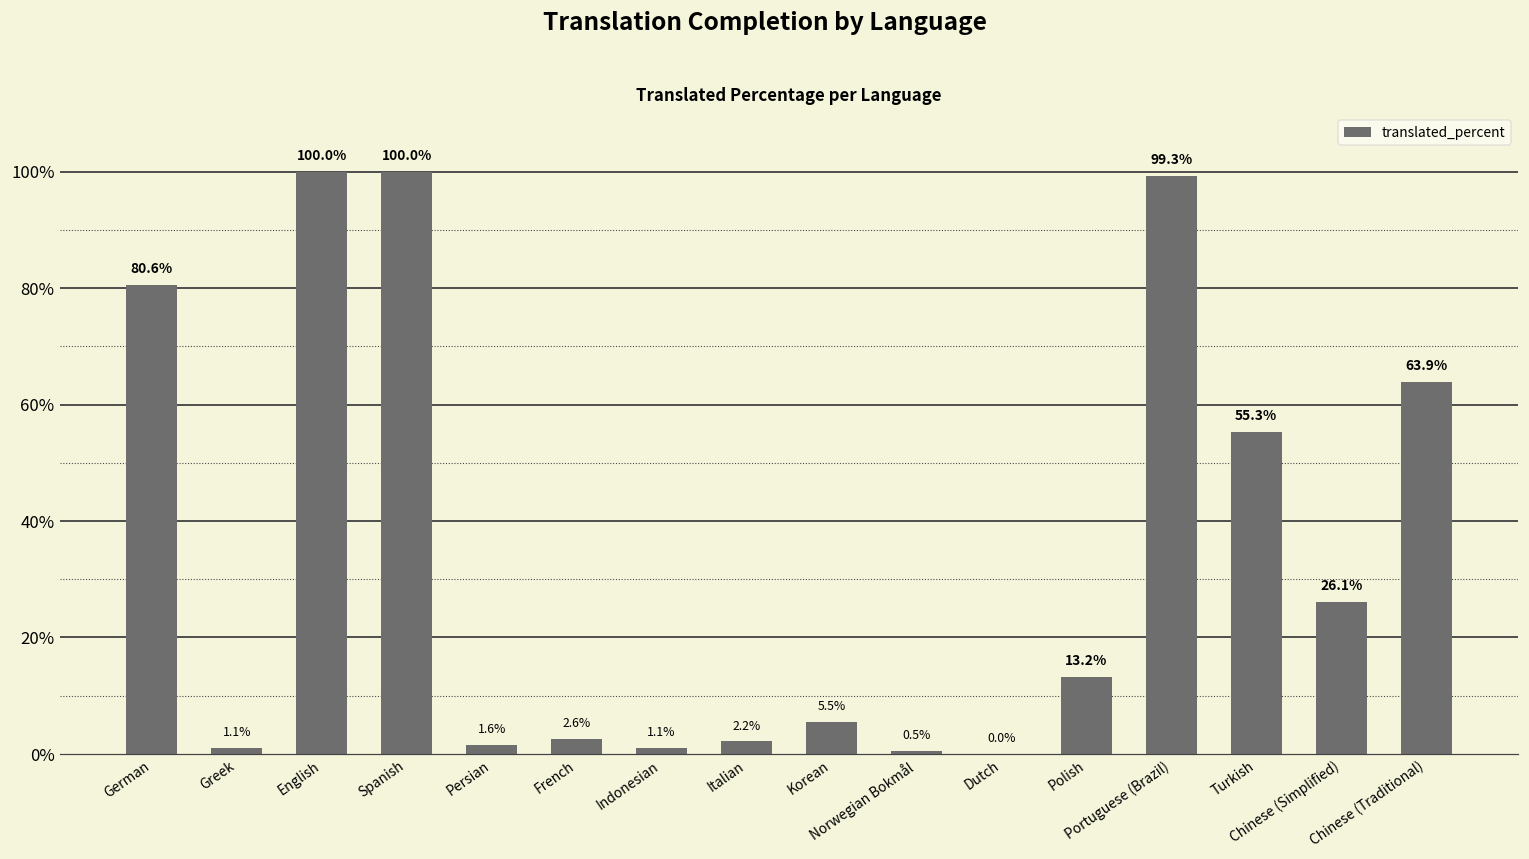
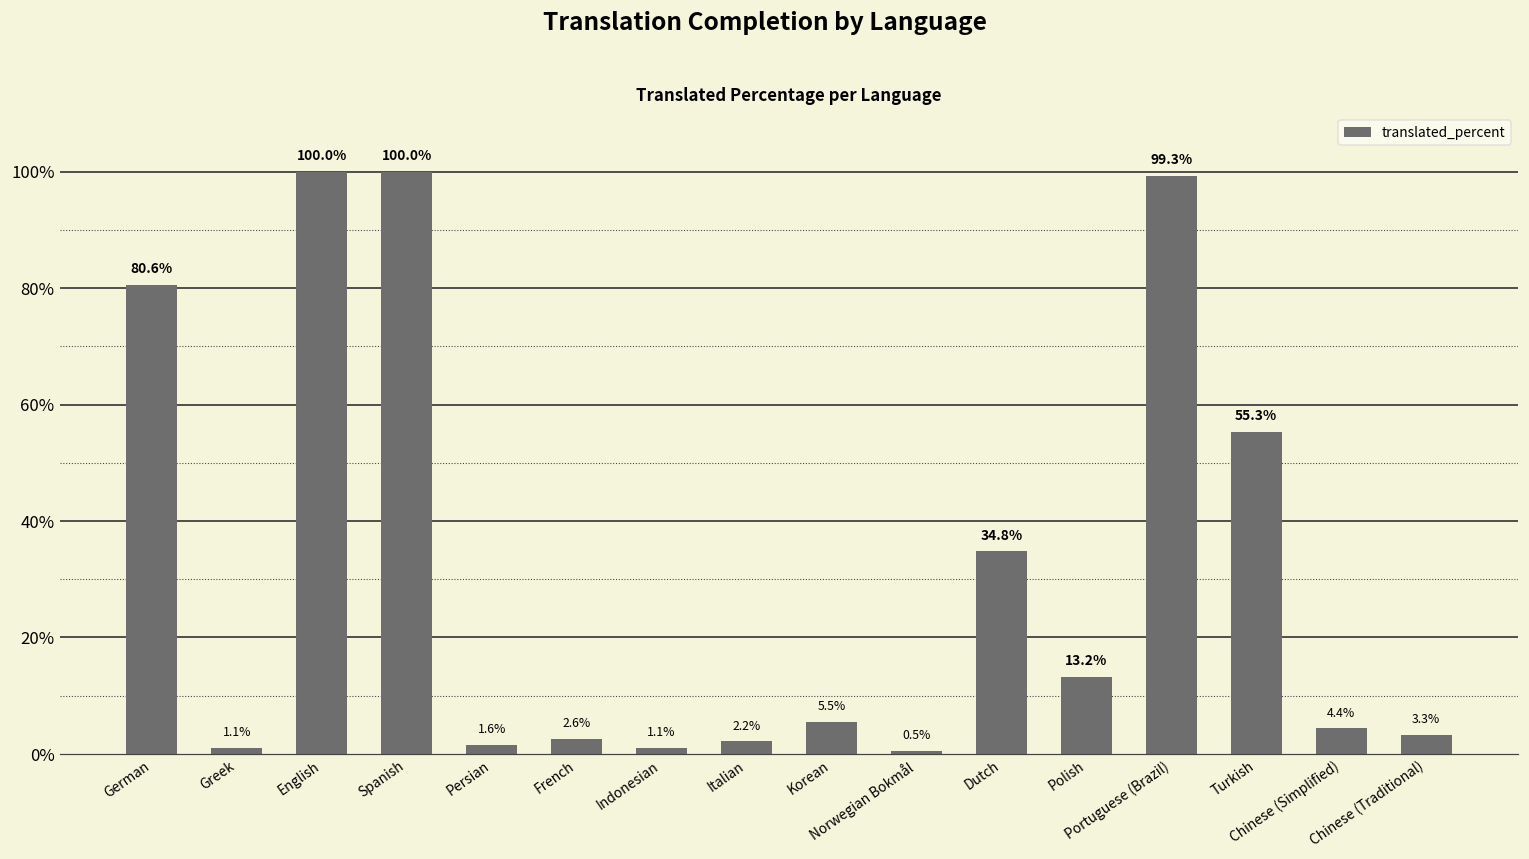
  {
    "German": "80.6%",
    "Greek": "1.1%",
    "English": "100.0%",
    "Spanish": "100.0%",
    "Persian": "1.6%",
    "French": "2.6%",
    "Indonesian": "1.1%",
    "Italian": "2.2%",
    "Korean": "5.5%",
    "Norwegian Bokmål": "0.5%",
-   "Dutch": "0.0%",
+   "Dutch": "34.8%",
    "Polish": "13.2%",
    "Portuguese (Brazil)": "99.3%",
    "Turkish": "55.3%",
-   "Chinese (Simplified)": "26.1%",
-   "Chinese (Traditional)": "63.9%"
+   "Chinese (Simplified)": "4.4%",
+   "Chinese (Traditional)": "3.3%"
  }
